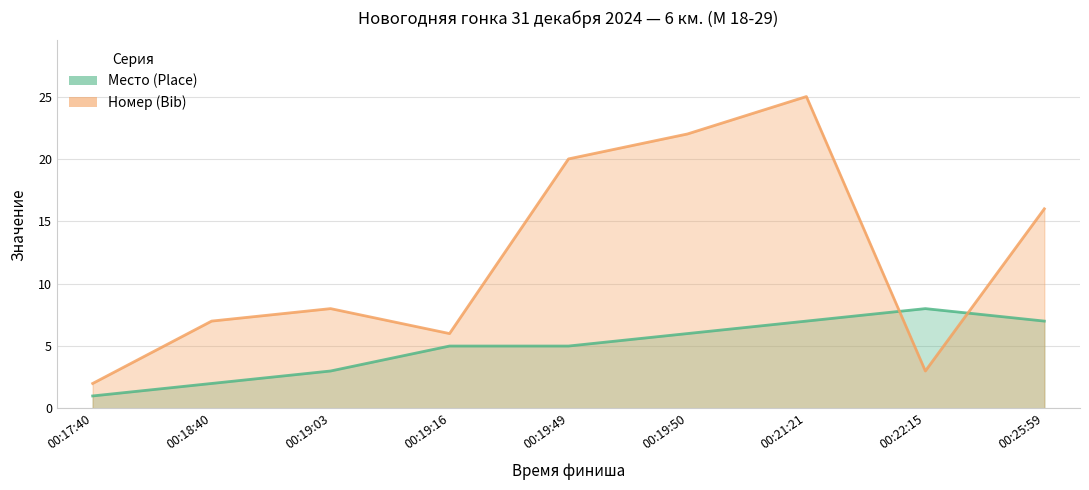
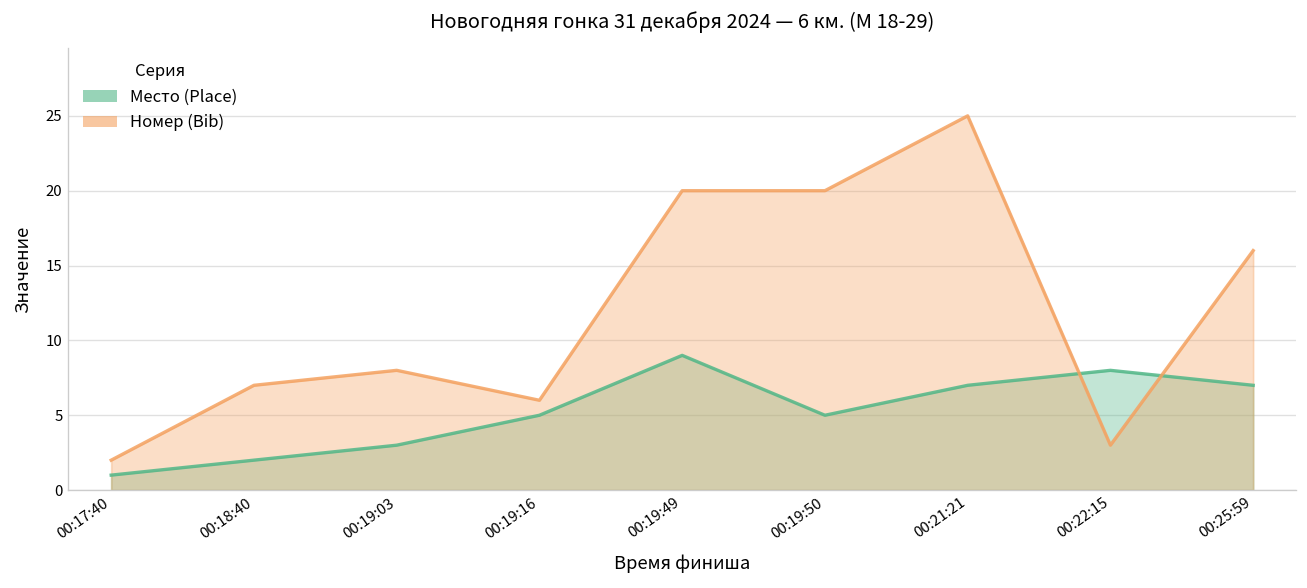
  {
    "Место (Place)": {
      "00:17:40": 1,
      "00:18:40": 2,
      "00:19:03": 3,
      "00:19:16": 5,
-     "00:19:49": 5,
-     "00:19:50": 6,
+     "00:19:49": 9,
+     "00:19:50": 5,
      "00:21:21": 7,
      "00:22:15": 8,
      "00:25:59": 7
    },
    "Номер (Bib)": {
      "00:17:40": 2,
      "00:18:40": 7,
      "00:19:03": 8,
      "00:19:16": 6,
      "00:19:49": 20,
-     "00:19:50": 22,
+     "00:19:50": 20,
      "00:21:21": 25,
      "00:22:15": 3,
      "00:25:59": 16
    }
  }
